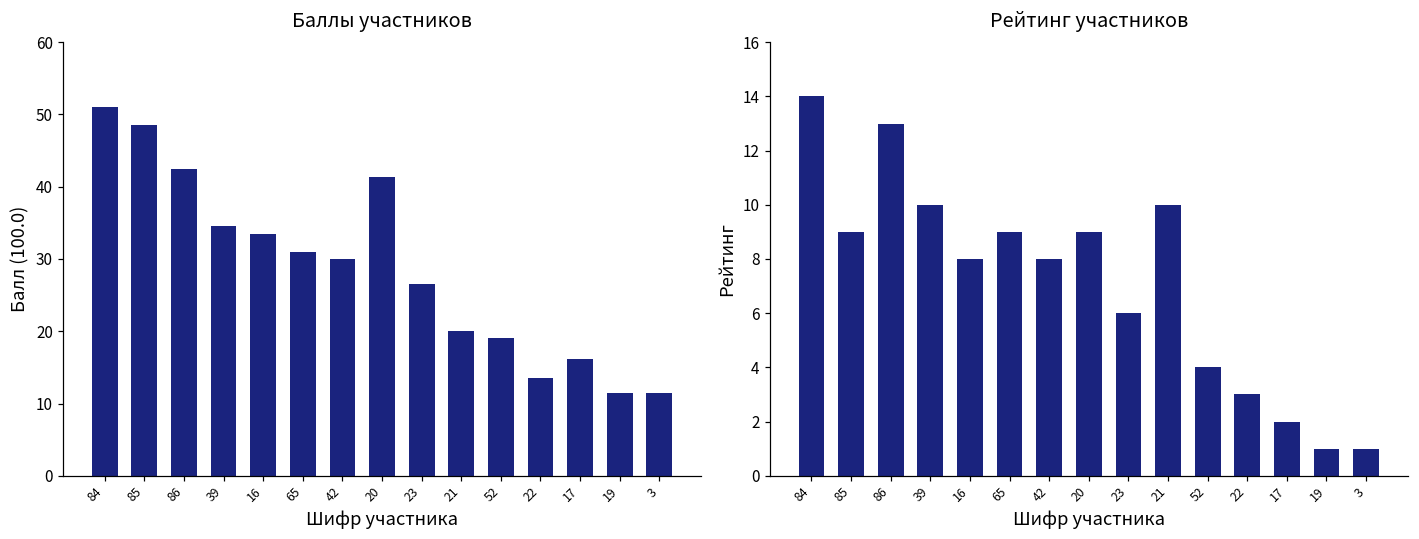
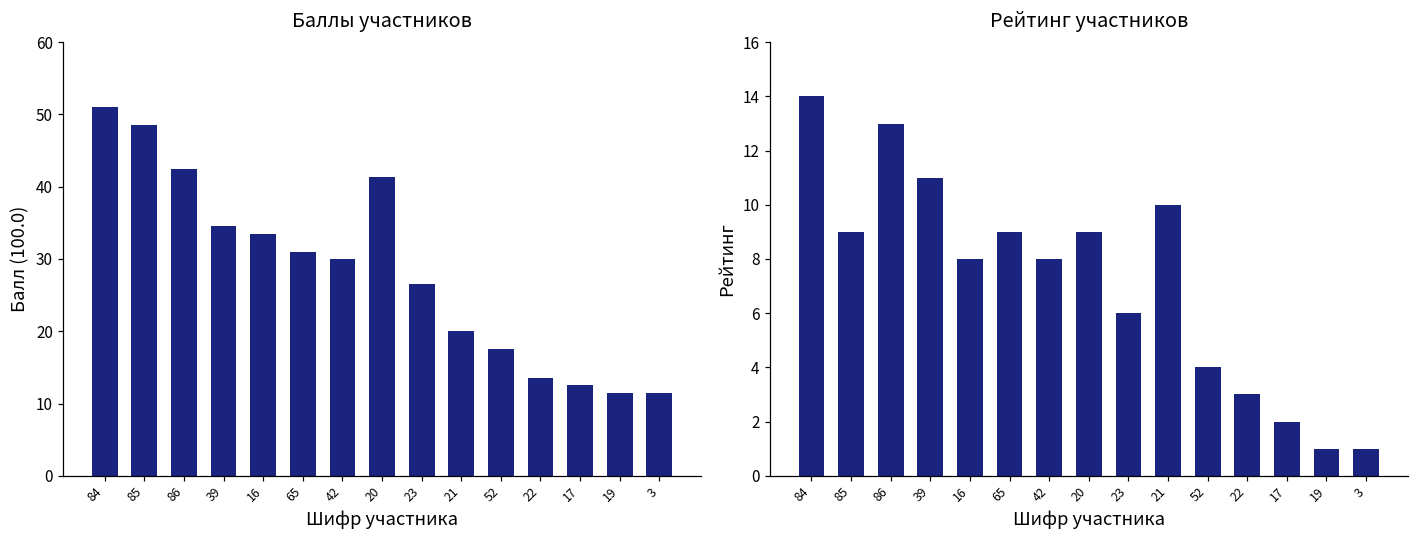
  {
    "Баллы участников": {
      "84": 51,
      "85": 49,
      "86": 43,
      "39": 35,
      "16": 33,
      "65": 31,
      "42": 30,
      "20": 41,
      "23": 27,
      "21": 20,
-     "52": 19,
+     "52": 18,
      "22": 14,
-     "17": 16,
+     "17": 13,
      "19": 12,
      "3": 12
    },
    "Рейтинг участников": {
      "84": 14.0,
      "85": 9.0,
      "86": 13.0,
-     "39": 10.0,
+     "39": 11.0,
      "16": 8.0,
      "65": 9.0,
      "42": 8.0,
      "20": 9.0,
      "23": 6.0,
      "21": 10.0,
      "52": 4.0,
      "22": 3.0,
      "17": 2.0,
      "19": 1.0,
      "3": 1.0
    }
  }
